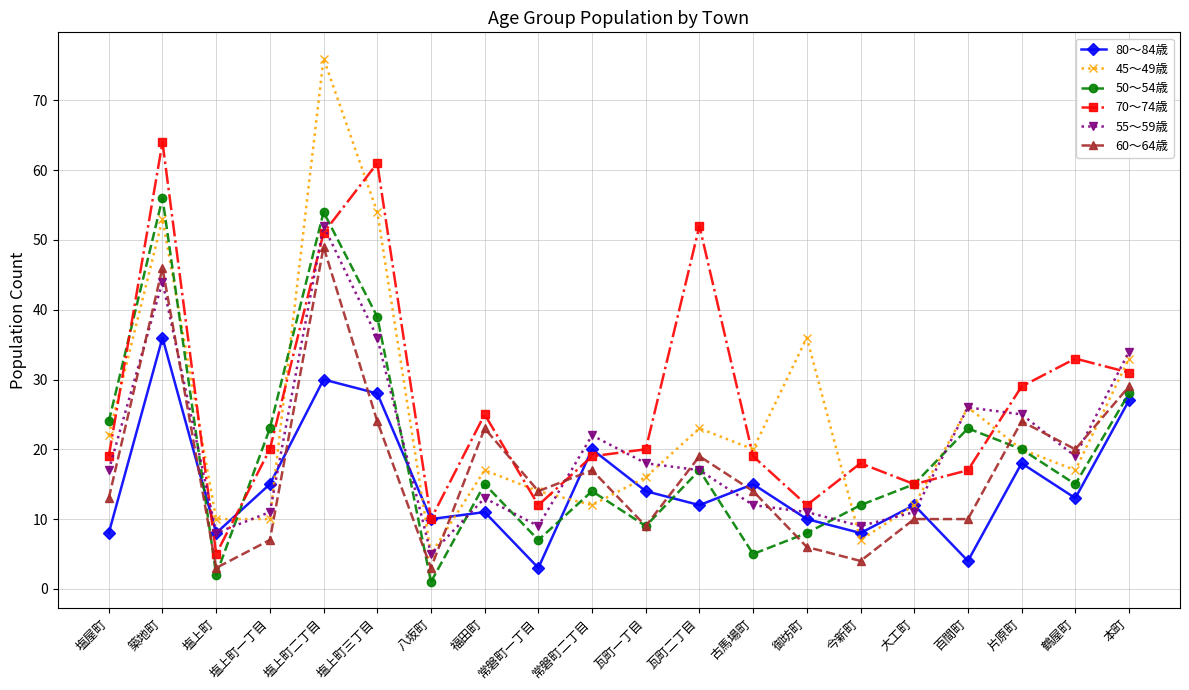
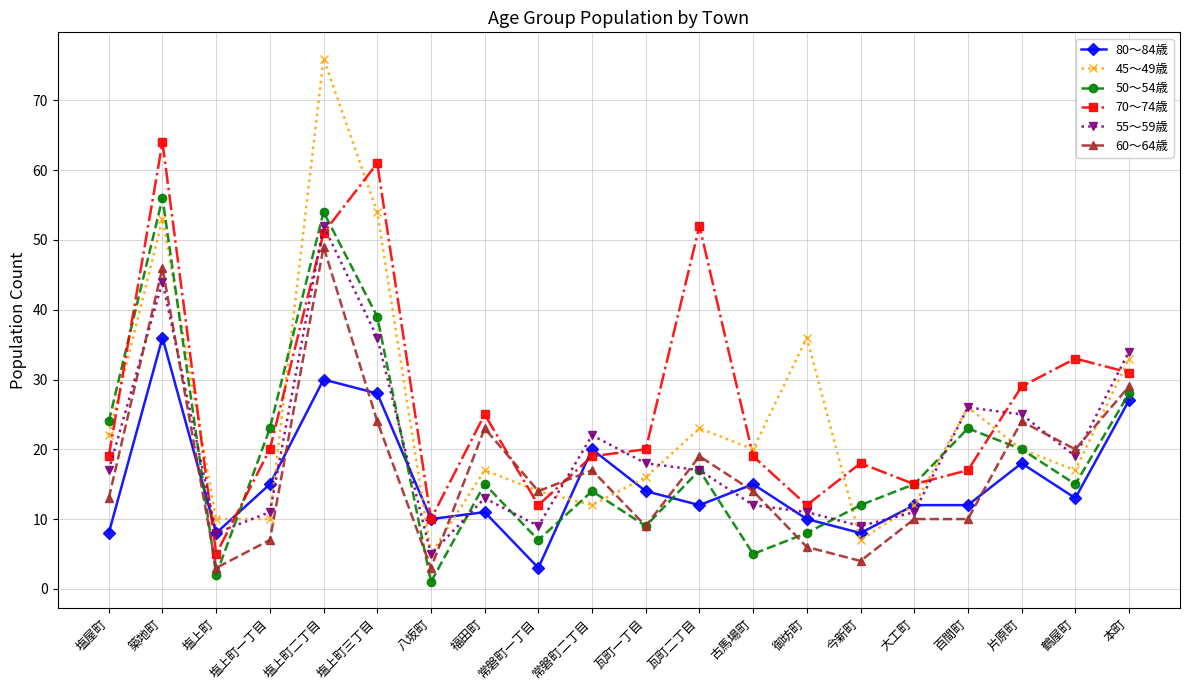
  {
    "80～84歳": {
      "塩屋町": 8,
      "築地町": 36,
      "塩上町一丁目": 15,
      "塩上町二丁目": 30,
      "塩上町三丁目": 28,
      "福田町": 11,
      "常磐町一丁目": 3,
      "常磐町二丁目": 20,
      "瓦町一丁目": 14,
      "瓦町二丁目": 12,
      "古馬場町": 15,
      "御坊町": 10,
      "今新町": 8,
-     "百間町": 4,
+     "百間町": 12,
      "片原町": 18,
      "鶴屋町": 13,
      "本町": 27
    },
    "45～49歳": {
      "塩屋町": 22,
      "築地町": 53,
      "塩上町": 10,
      "塩上町一丁目": 10,
      "塩上町二丁目": 76,
      "塩上町三丁目": 54,
      "福田町": 17,
      "常磐町二丁目": 12,
      "瓦町一丁目": 16,
      "瓦町二丁目": 23,
      "古馬場町": 20,
      "御坊町": 36,
      "今新町": 7,
      "鶴屋町": 17,
      "本町": 33
    },
    "50～54歳": {
      "塩屋町": 24,
      "築地町": 56,
      "塩上町": 2,
      "塩上町一丁目": 23,
      "塩上町二丁目": 54,
      "塩上町三丁目": 39,
      "八坂町": 1,
      "福田町": 15,
      "常磐町一丁目": 7,
      "常磐町二丁目": 14,
      "古馬場町": 5,
      "御坊町": 8,
      "今新町": 12,
      "百間町": 23,
      "鶴屋町": 15,
      "本町": 28
    },
    "70～74歳": {
      "塩屋町": 19,
      "築地町": 64,
      "塩上町": 5,
      "塩上町一丁目": 20,
      "塩上町二丁目": 51,
      "塩上町三丁目": 61,
      "福田町": 25,
      "常磐町一丁目": 12,
      "常磐町二丁目": 19,
      "瓦町一丁目": 20,
      "瓦町二丁目": 52,
      "古馬場町": 19,
      "御坊町": 12,
      "今新町": 18,
      "百間町": 17,
      "片原町": 29,
      "鶴屋町": 33,
      "本町": 31
    },
    "55～59歳": {
      "塩屋町": 17,
      "築地町": 44,
      "塩上町一丁目": 11,
      "塩上町二丁目": 52,
      "塩上町三丁目": 36,
      "福田町": 13,
      "常磐町一丁目": 9,
      "常磐町二丁目": 22,
      "瓦町一丁目": 18,
      "古馬場町": 12,
      "御坊町": 11,
      "今新町": 9,
      "大工町": 11,
      "片原町": 25,
      "鶴屋町": 19,
      "本町": 34
    },
    "60～64歳": {
      "塩屋町": 13,
      "築地町": 46,
      "塩上町": 3,
      "塩上町一丁目": 7,
      "塩上町二丁目": 49,
      "塩上町三丁目": 24,
      "八坂町": 3,
      "福田町": 23,
      "常磐町二丁目": 17,
      "瓦町二丁目": 19,
      "古馬場町": 14,
      "御坊町": 6,
      "今新町": 4,
      "大工町": 10,
      "百間町": 10,
      "片原町": 24,
      "鶴屋町": 20,
      "本町": 29
    }
  }
